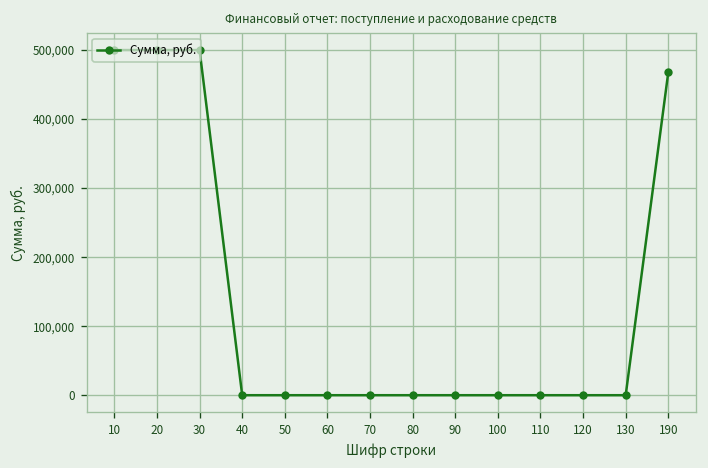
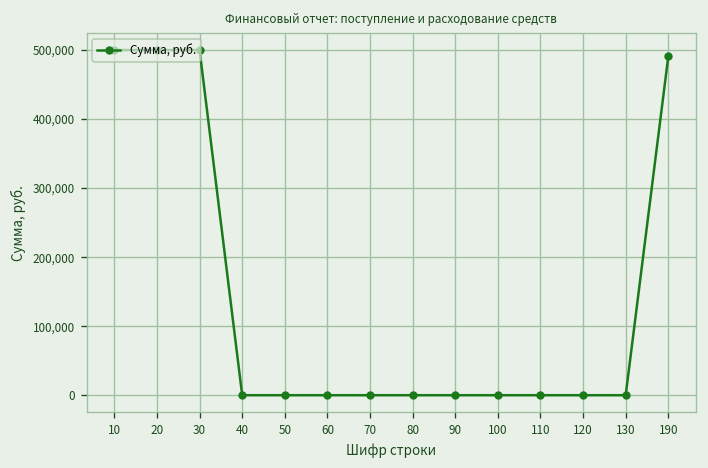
  {
    "40": "0",
    "50": "0",
    "60": "0",
    "70": "0",
    "80": "0",
    "90": "0",
    "100": "0",
    "110": "0",
    "120": "0",
    "130": "0",
-   "190": "470,000"
+   "190": "490,000"
  }
